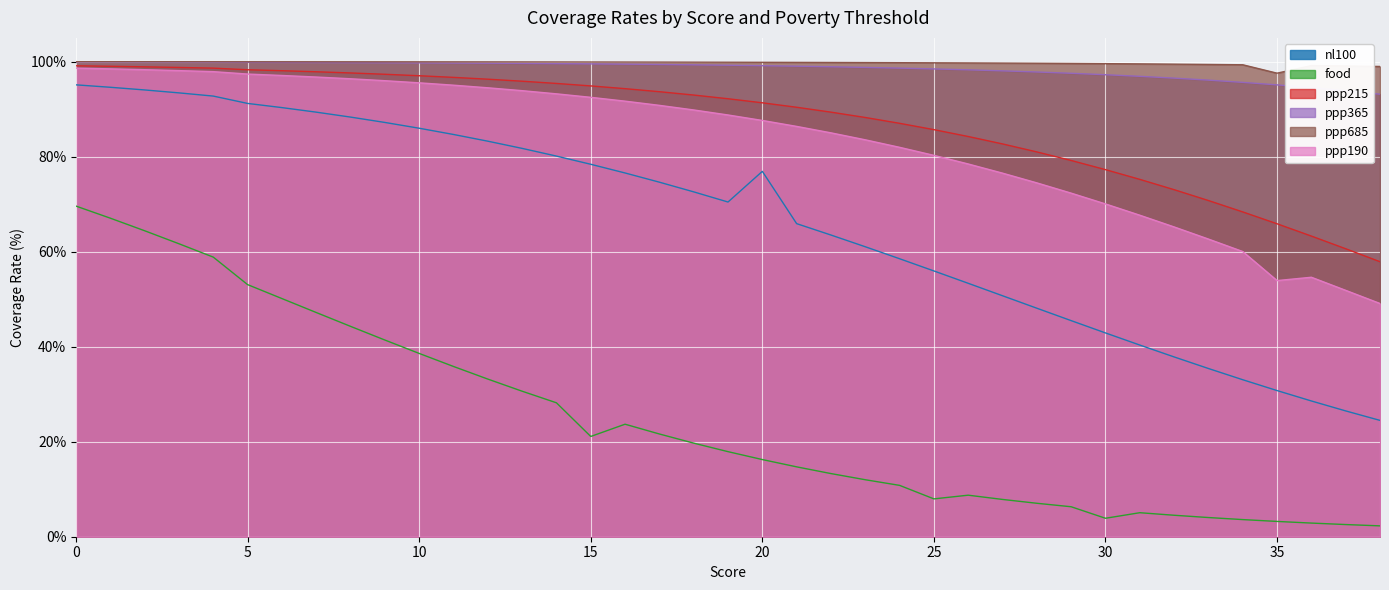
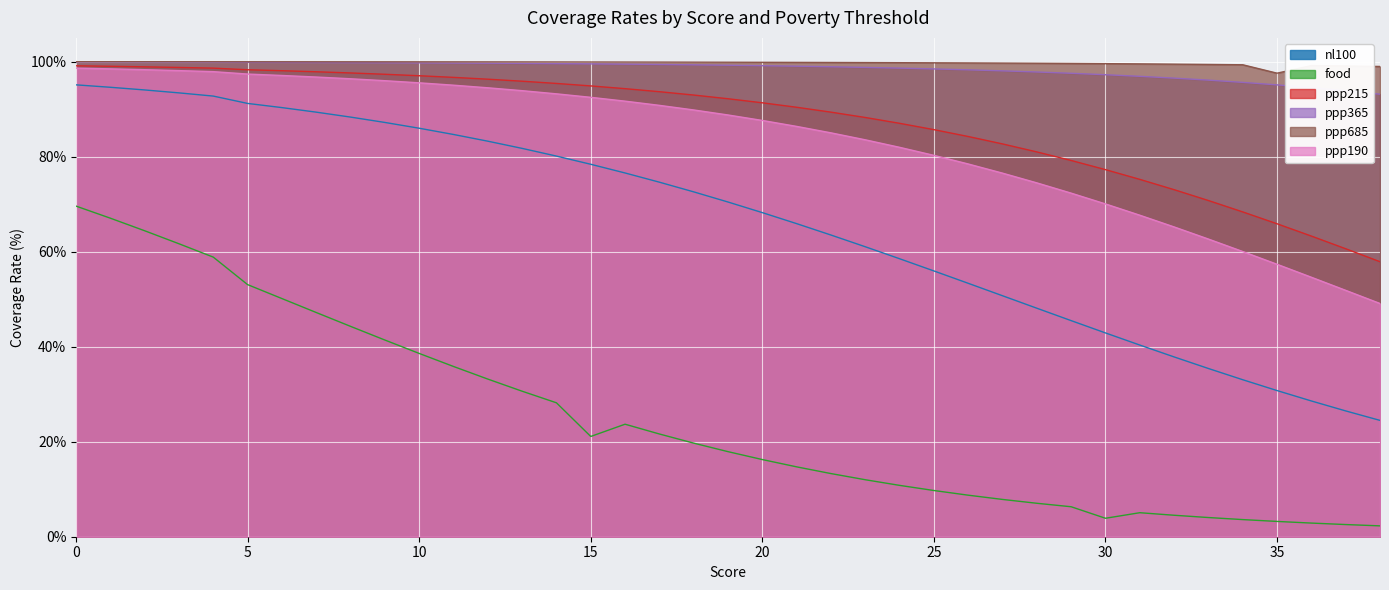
  {
    "nl100": {
      "0": "95%",
      "5": "91%",
      "10": "86%",
      "15": "78%",
-     "20": "77%",
+     "20": "68%",
      "25": "56%",
      "30": "43%",
      "35": "31%"
    },
    "food": {
      "0": "70%",
      "5": "53%",
      "10": "39%",
      "15": "21%",
      "20": "16%",
-     "25": "8%",
+     "25": "10%",
      "30": "4%",
      "35": "3%"
    },
    "ppp215": {
      "5": "98%",
      "10": "97%",
      "15": "95%",
      "20": "91%",
      "25": "86%",
      "30": "77%",
      "35": "66%"
    },
    "ppp365": {
      "20": "99%",
      "25": "98%",
      "30": "97%",
      "35": "95%"
    },
    "ppp685": {
      "20": "100%",
      "25": "100%",
      "30": "100%",
      "35": "98%"
    },
    "ppp190": {
      "5": "97%",
      "10": "96%",
      "15": "92%",
      "20": "88%",
      "25": "80%",
      "30": "70%",
-     "35": "54%"
+     "35": "57%"
    }
  }
